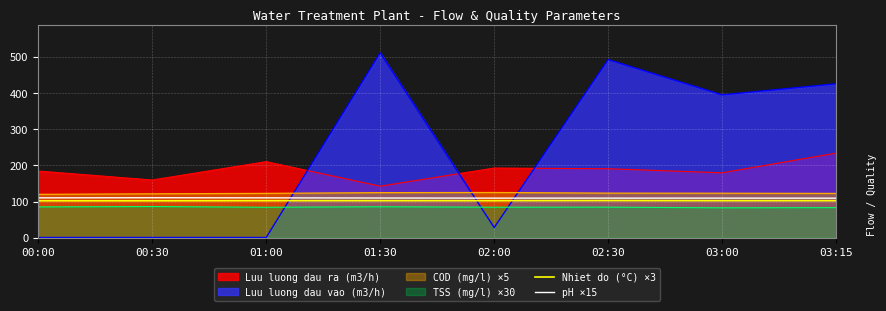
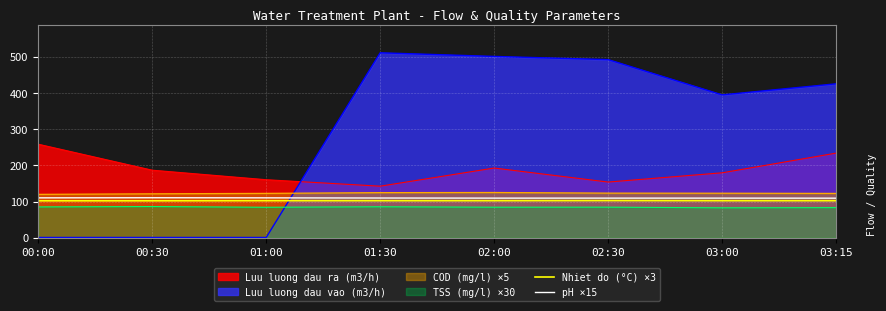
  {
    "Luu luong dau ra (m3/h)": {
-     "00:00": 180,
-     "00:30": 160,
-     "01:00": 210,
+     "00:00": 260,
+     "00:30": 190,
+     "01:00": 160,
      "01:30": 140,
      "02:00": 190,
-     "02:30": 190,
+     "02:30": 150,
      "03:00": 180,
      "03:15": 230
    },
    "Luu luong dau vao (m3/h)": {
      "00:00": 0,
      "00:30": 0,
      "01:00": 0,
      "01:30": 510,
-     "02:00": 30,
+     "02:00": 500,
      "02:30": 490,
      "03:00": 400,
      "03:15": 430
    },
    "COD (mg/l) ×5": {
      "00:00": 120,
      "00:30": 120,
      "01:00": 120,
      "01:30": 120,
      "02:00": 130,
      "02:30": 120,
      "03:00": 120,
      "03:15": 120
    },
    "TSS (mg/l) ×30": {
      "00:00": 90,
      "00:30": 90,
      "01:00": 80,
      "01:30": 90,
      "02:00": 80,
      "02:30": 80,
      "03:00": 80,
      "03:15": 80
    },
    "Nhiet do (°C) ×3": {
      "00:00": 100,
      "00:30": 100,
      "01:00": 100,
      "01:30": 100,
      "02:00": 100,
      "03:00": 100
    },
    "pH ×15": {
      "00:00": 110,
      "00:30": 110,
      "01:00": 110,
      "01:30": 110,
      "02:00": 110,
      "03:00": 110
    }
  }
